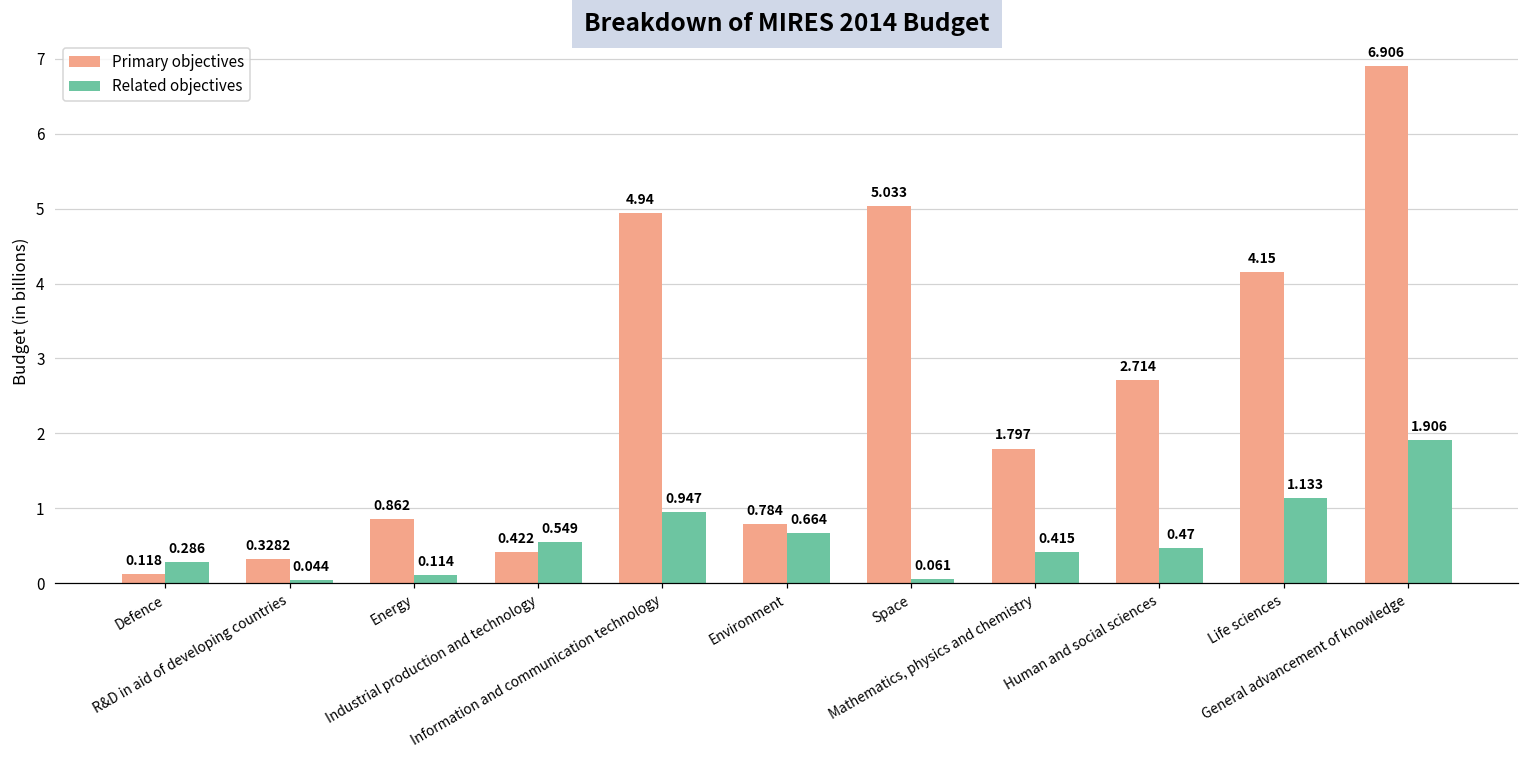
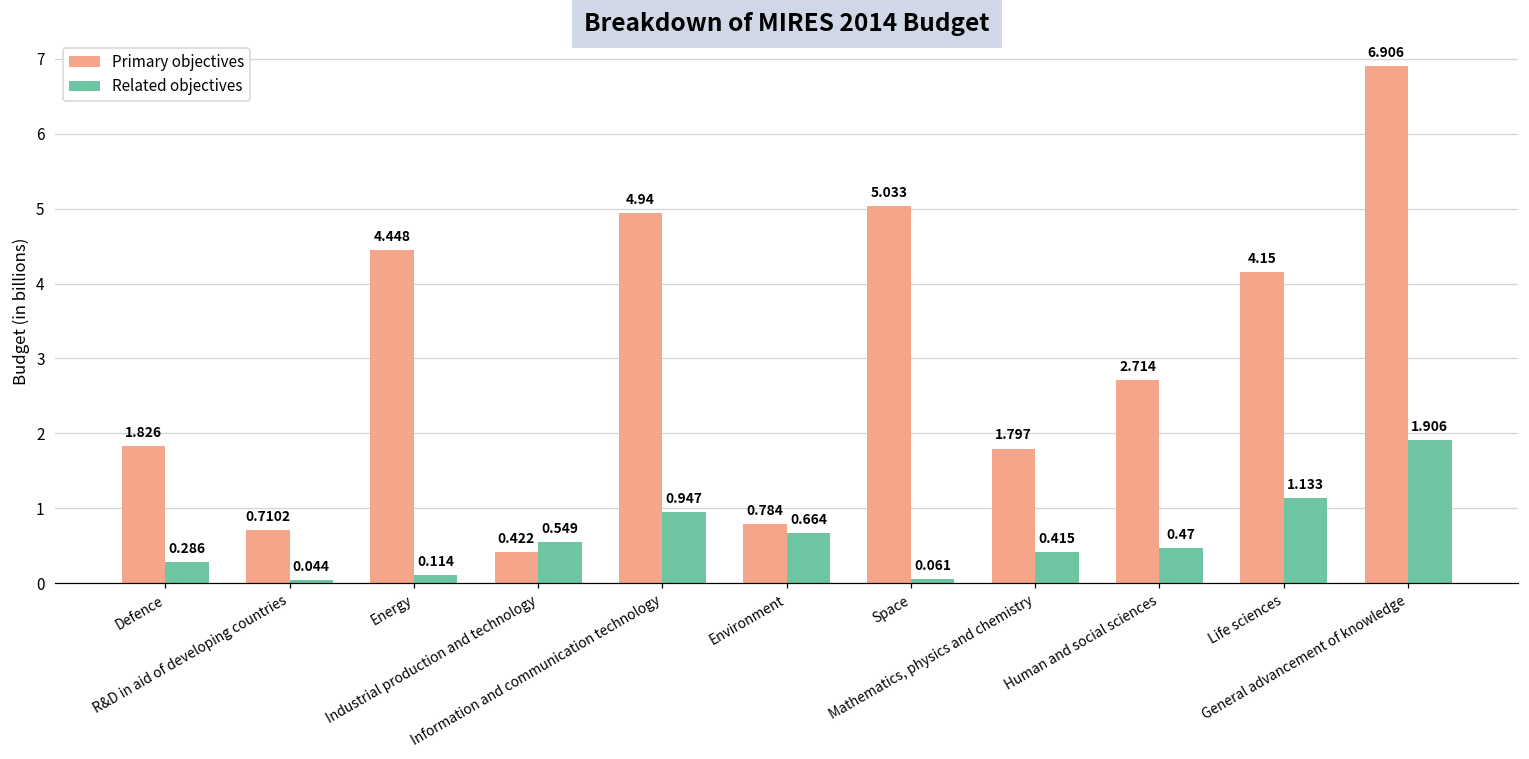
  {
    "Primary objectives": {
-     "Defence": 0.118,
-     "R&D in aid of developing countries": 0.3282,
-     "Energy": 0.862,
+     "Defence": 1.826,
+     "R&D in aid of developing countries": 0.7102,
+     "Energy": 4.448,
      "Industrial production and technology": 0.422,
      "Information and communication technology": 4.94,
      "Environment": 0.784,
      "Space": 5.033,
      "Mathematics, physics and chemistry": 1.797,
      "Human and social sciences": 2.714,
      "Life sciences": 4.15,
      "General advancement of knowledge": 6.906
    },
    "Related objectives": {
      "Defence": 0.286,
      "R&D in aid of developing countries": 0.044,
      "Energy": 0.114,
      "Industrial production and technology": 0.549,
      "Information and communication technology": 0.947,
      "Environment": 0.664,
      "Space": 0.061,
      "Mathematics, physics and chemistry": 0.415,
      "Human and social sciences": 0.47,
      "Life sciences": 1.133,
      "General advancement of knowledge": 1.906
    }
  }
